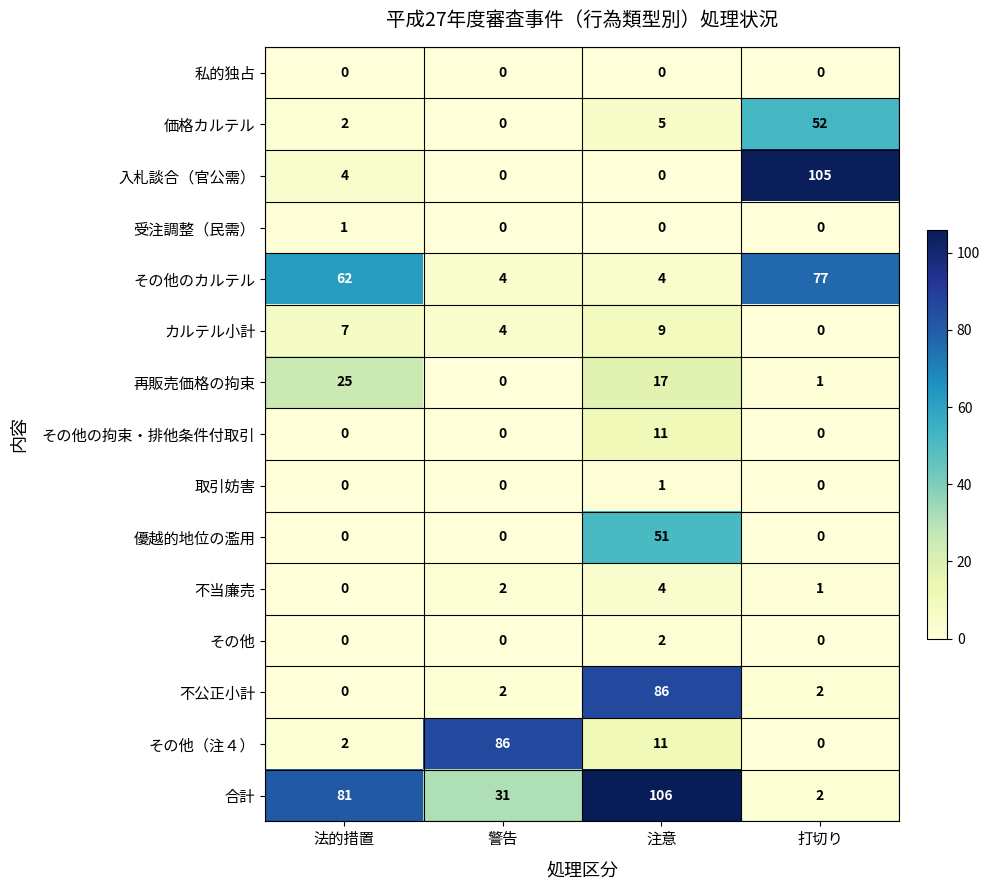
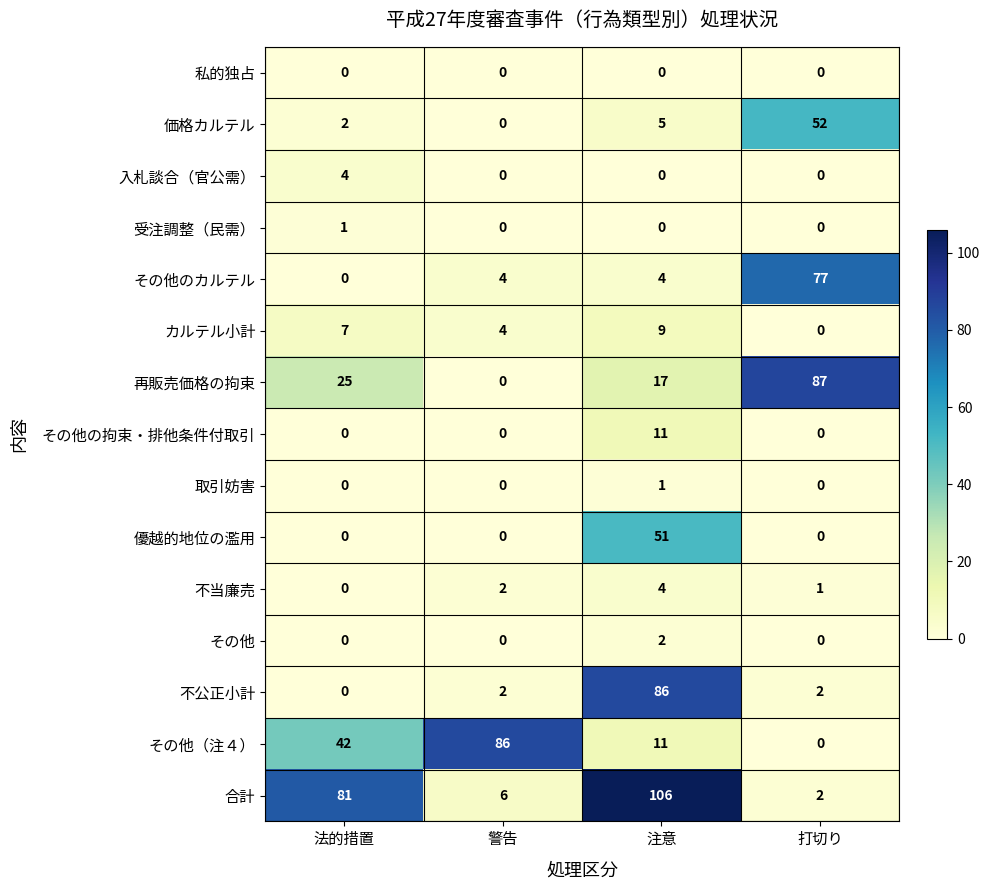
  {
    "私的独占": {
      "法的措置": 0,
      "警告": 0,
      "注意": 0,
      "打切り": 0
    },
    "価格カルテル": {
      "法的措置": 2,
      "警告": 0,
      "注意": 5,
      "打切り": 52
    },
    "入札談合（官公需）": {
      "法的措置": 4,
      "警告": 0,
      "注意": 0,
-     "打切り": 105
+     "打切り": 0
    },
    "受注調整（民需）": {
      "法的措置": 1,
      "警告": 0,
      "注意": 0,
      "打切り": 0
    },
    "その他のカルテル": {
-     "法的措置": 62,
+     "法的措置": 0,
      "警告": 4,
      "注意": 4,
      "打切り": 77
    },
    "カルテル小計": {
      "法的措置": 7,
      "警告": 4,
      "注意": 9,
      "打切り": 0
    },
    "再販売価格の拘束": {
      "法的措置": 25,
      "警告": 0,
      "注意": 17,
-     "打切り": 1
+     "打切り": 87
    },
    "その他の拘束・排他条件付取引": {
      "法的措置": 0,
      "警告": 0,
      "注意": 11,
      "打切り": 0
    },
    "取引妨害": {
      "法的措置": 0,
      "警告": 0,
      "注意": 1,
      "打切り": 0
    },
    "優越的地位の濫用": {
      "法的措置": 0,
      "警告": 0,
      "注意": 51,
      "打切り": 0
    },
    "不当廉売": {
      "法的措置": 0,
      "警告": 2,
      "注意": 4,
      "打切り": 1
    },
    "その他": {
      "法的措置": 0,
      "警告": 0,
      "注意": 2,
      "打切り": 0
    },
    "不公正小計": {
      "法的措置": 0,
      "警告": 2,
      "注意": 86,
      "打切り": 2
    },
    "その他（注４）": {
-     "法的措置": 2,
+     "法的措置": 42,
      "警告": 86,
      "注意": 11,
      "打切り": 0
    },
    "合計": {
      "法的措置": 81,
-     "警告": 31,
+     "警告": 6,
      "注意": 106,
      "打切り": 2
    }
  }
